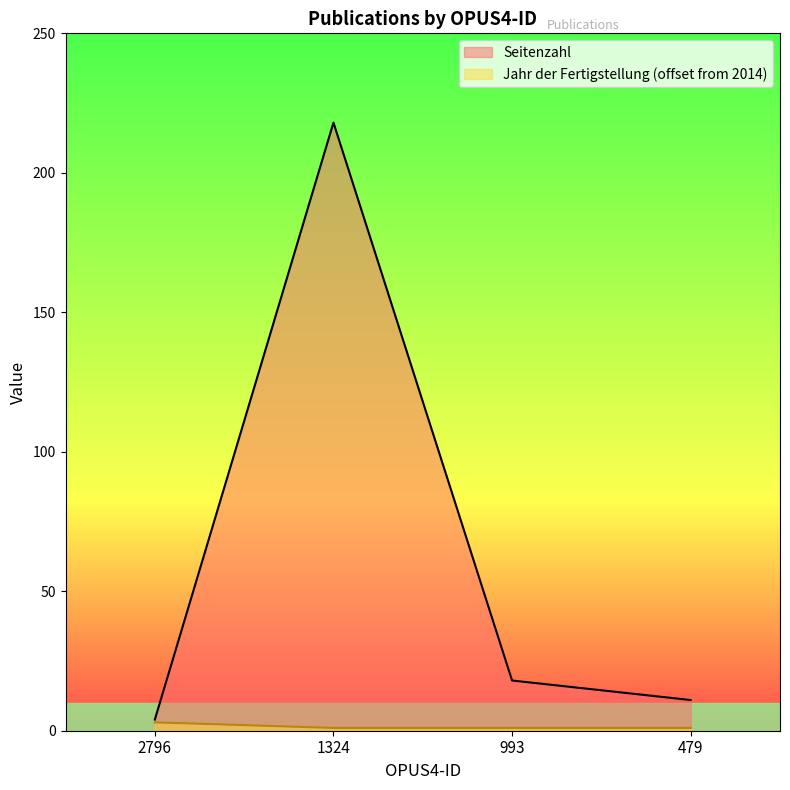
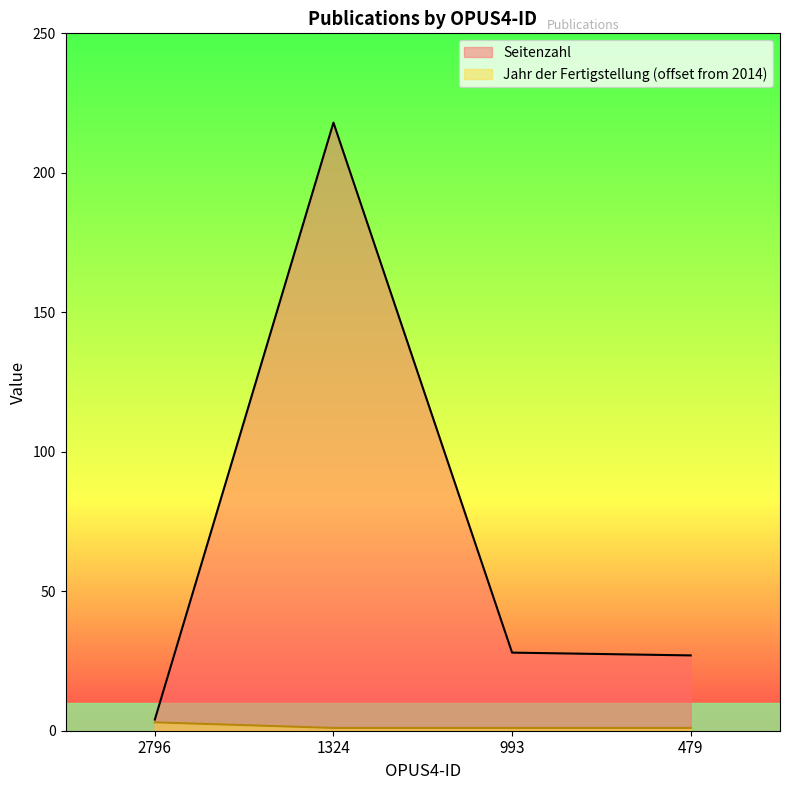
  {
    "Seitenzahl": {
      "1324": 218,
-     "993": 18,
-     "479": 11
+     "993": 28,
+     "479": 27
    }
  }
